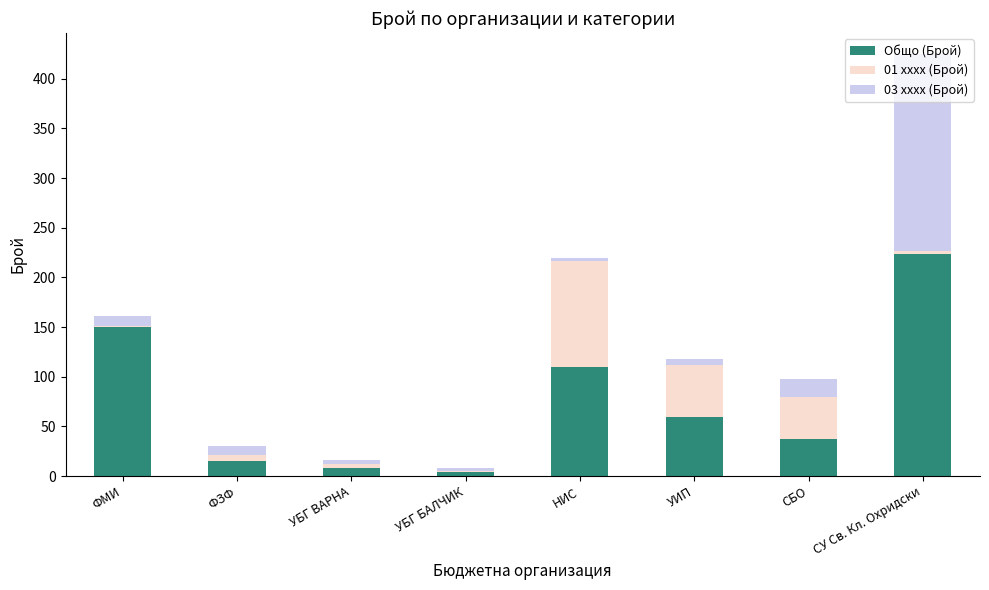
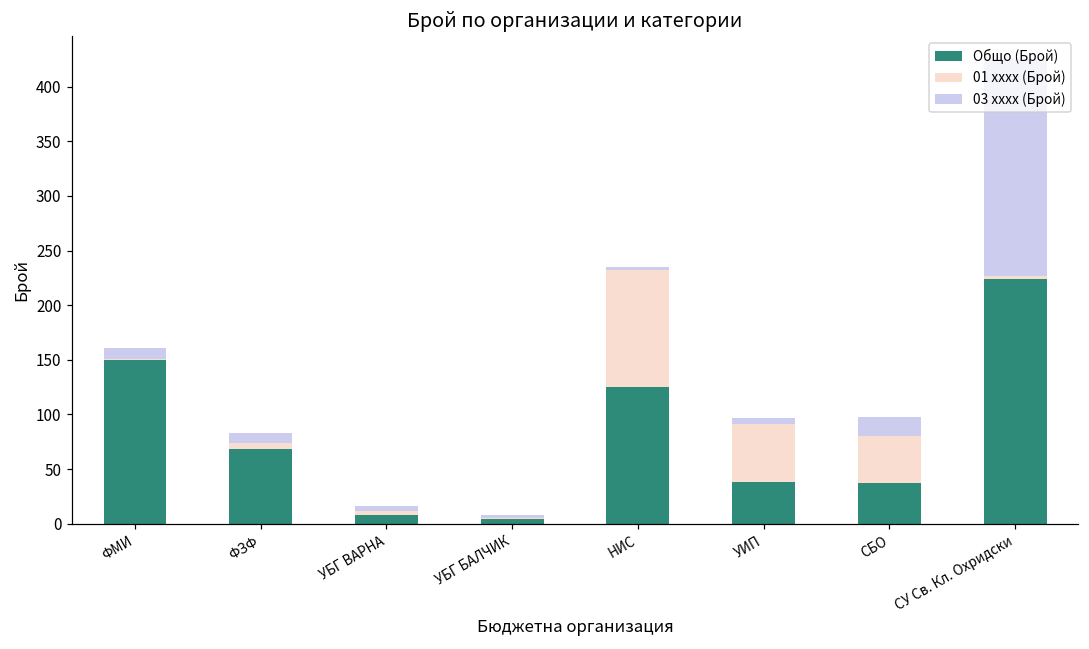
  {
    "Общо (Брой)": {
      "ФМИ": 150,
-     "ФЗФ": 20,
+     "ФЗФ": 70,
      "УБГ ВАРНА": 10,
      "УБГ БАЛЧИК": 0,
-     "НИС": 110,
-     "УИП": 60,
+     "НИС": 130,
+     "УИП": 40,
      "СБО": 40,
      "СУ Св. Кл. Охридски": 220
    }
  }
